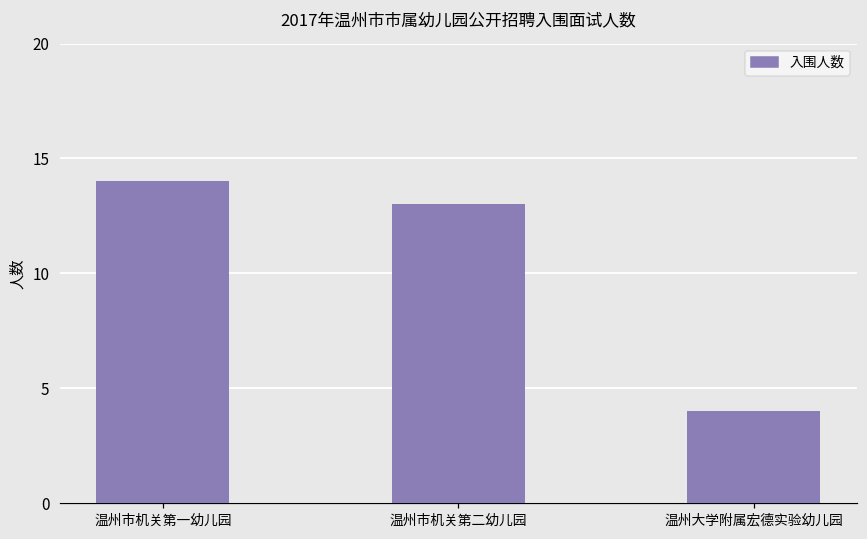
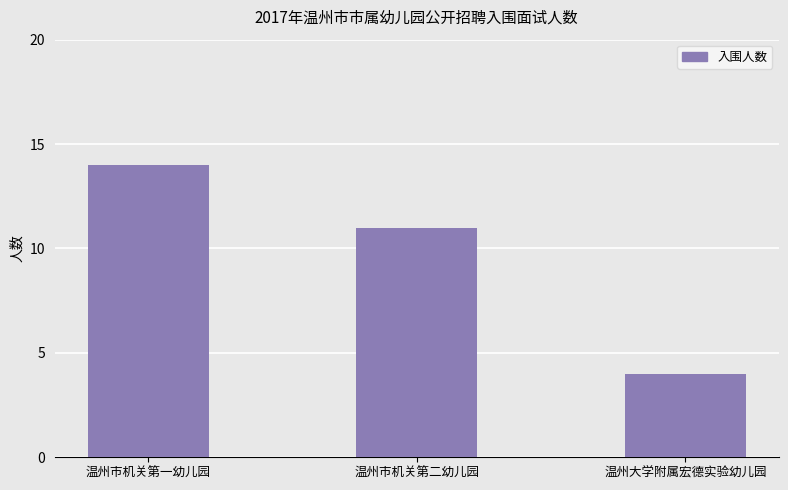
  {
    "温州市机关第一幼儿园": 14,
-   "温州市机关第二幼儿园": 13,
+   "温州市机关第二幼儿园": 11,
    "温州大学附属宏德实验幼儿园": 4
  }
